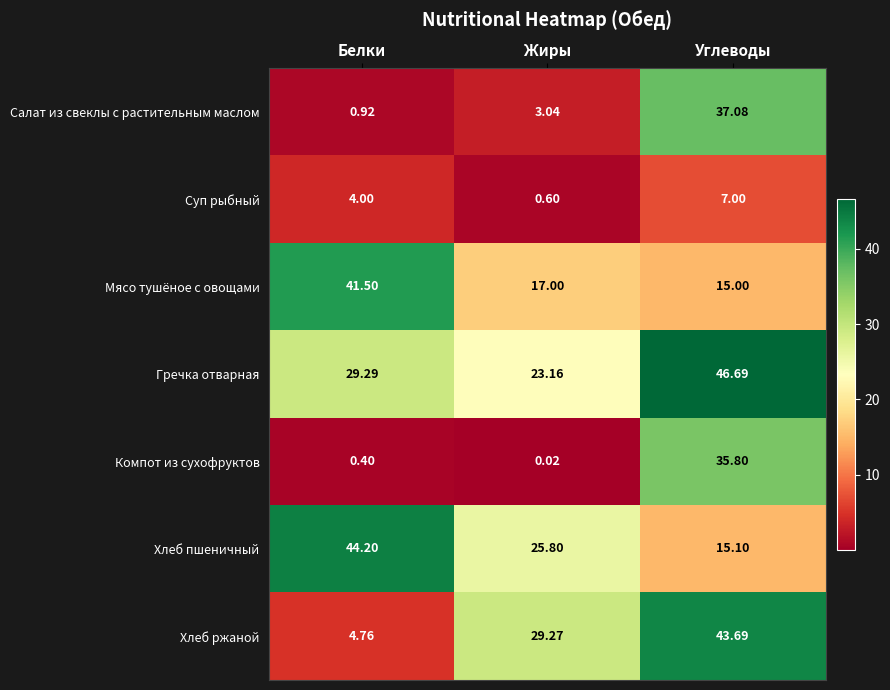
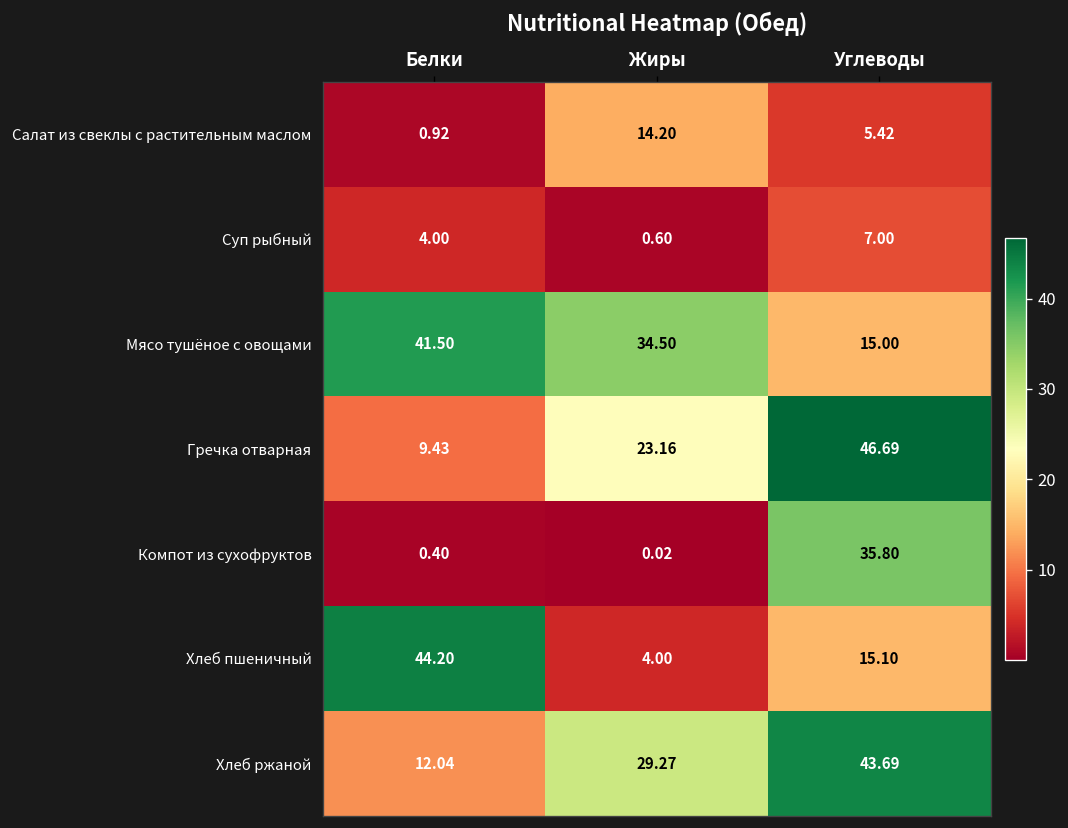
  {
    "Салат из свеклы с растительным маслом": {
      "Белки": 0.92,
-     "Жиры": 3.04,
-     "Углеводы": 37.08
+     "Жиры": 14.20,
+     "Углеводы": 5.42
    },
    "Суп рыбный": {
      "Белки": 4.00,
      "Жиры": 0.60,
      "Углеводы": 7.00
    },
    "Мясо тушёное с овощами": {
      "Белки": 41.50,
-     "Жиры": 17.00,
+     "Жиры": 34.50,
      "Углеводы": 15.00
    },
    "Гречка отварная": {
-     "Белки": 29.29,
+     "Белки": 9.43,
      "Жиры": 23.16,
      "Углеводы": 46.69
    },
    "Компот из сухофруктов": {
      "Белки": 0.40,
      "Жиры": 0.02,
      "Углеводы": 35.80
    },
    "Хлеб пшеничный": {
      "Белки": 44.20,
-     "Жиры": 25.80,
+     "Жиры": 4.00,
      "Углеводы": 15.10
    },
    "Хлеб ржаной": {
-     "Белки": 4.76,
+     "Белки": 12.04,
      "Жиры": 29.27,
      "Углеводы": 43.69
    }
  }
